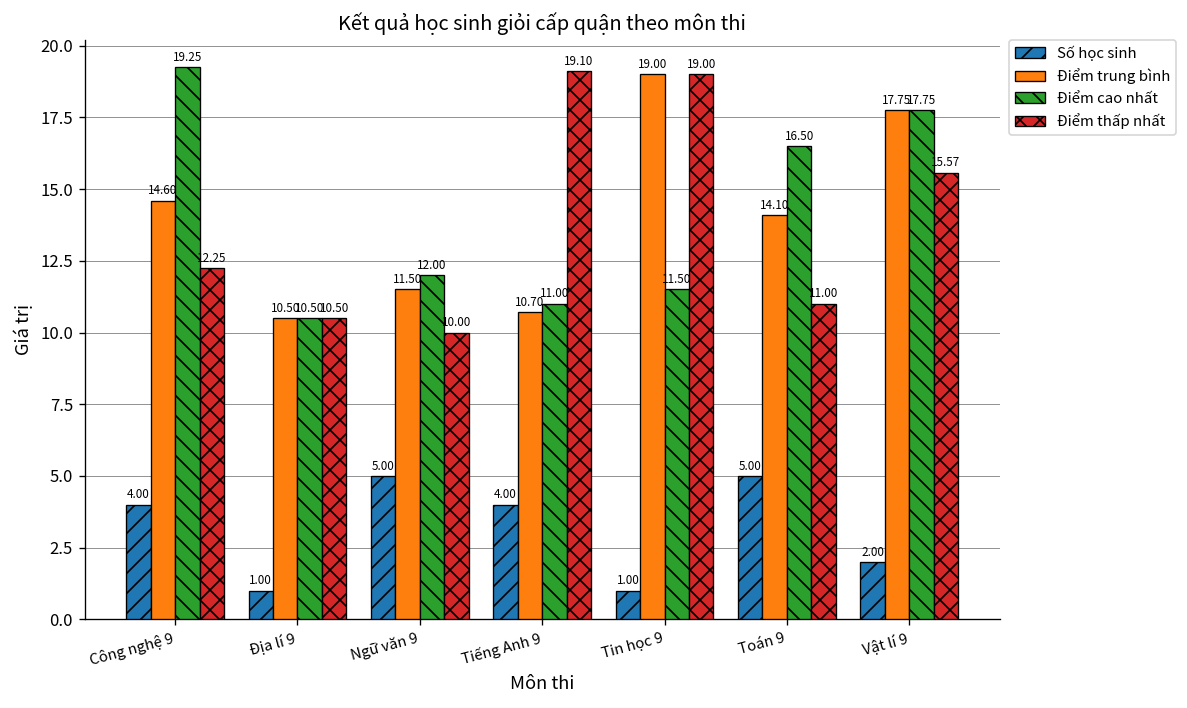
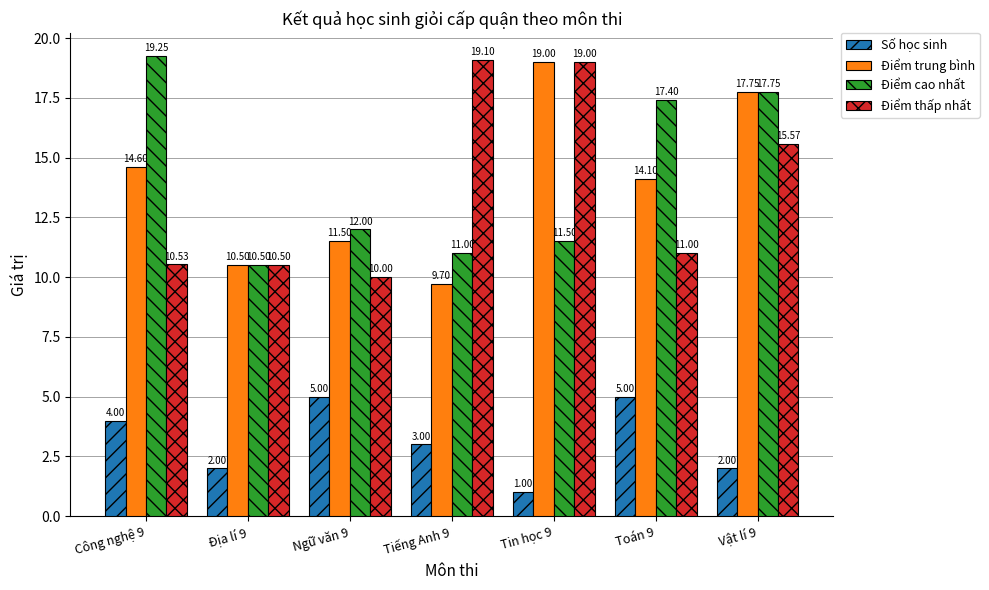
  {
    "Số học sinh": {
      "Công nghệ 9": 4.00,
-     "Địa lí 9": 1.00,
+     "Địa lí 9": 2.00,
      "Ngữ văn 9": 5.00,
-     "Tiếng Anh 9": 4.00,
+     "Tiếng Anh 9": 3.00,
      "Tin học 9": 1.00,
      "Toán 9": 5.00,
      "Vật lí 9": 2.00
    },
    "Điểm trung bình": {
      "Công nghệ 9": 14.60,
      "Ngữ văn 9": 11.50,
-     "Tiếng Anh 9": 10.70,
+     "Tiếng Anh 9": 9.70,
      "Tin học 9": 19.00,
      "Toán 9": 14.10
    },
    "Điểm cao nhất": {
      "Công nghệ 9": 19.25,
      "Ngữ văn 9": 12.00,
      "Tiếng Anh 9": 11.00,
      "Tin học 9": 11.50,
-     "Toán 9": 16.50
+     "Toán 9": 17.40
    },
    "Điểm thấp nhất": {
-     "Công nghệ 9": 12.25,
+     "Công nghệ 9": 10.53,
      "Ngữ văn 9": 10.00,
      "Tiếng Anh 9": 19.10,
      "Tin học 9": 19.00,
      "Toán 9": 11.00,
      "Vật lí 9": 15.57
    }
  }
